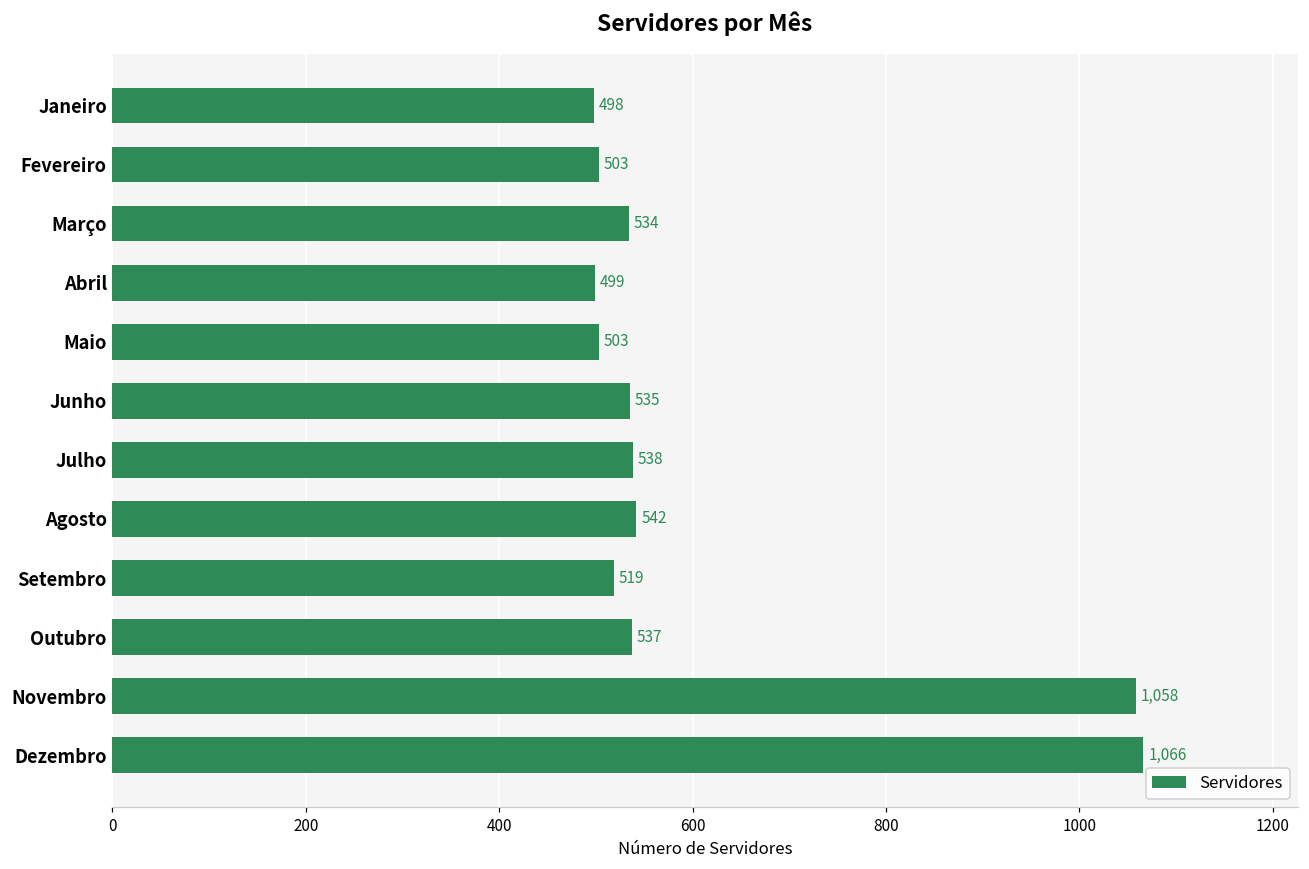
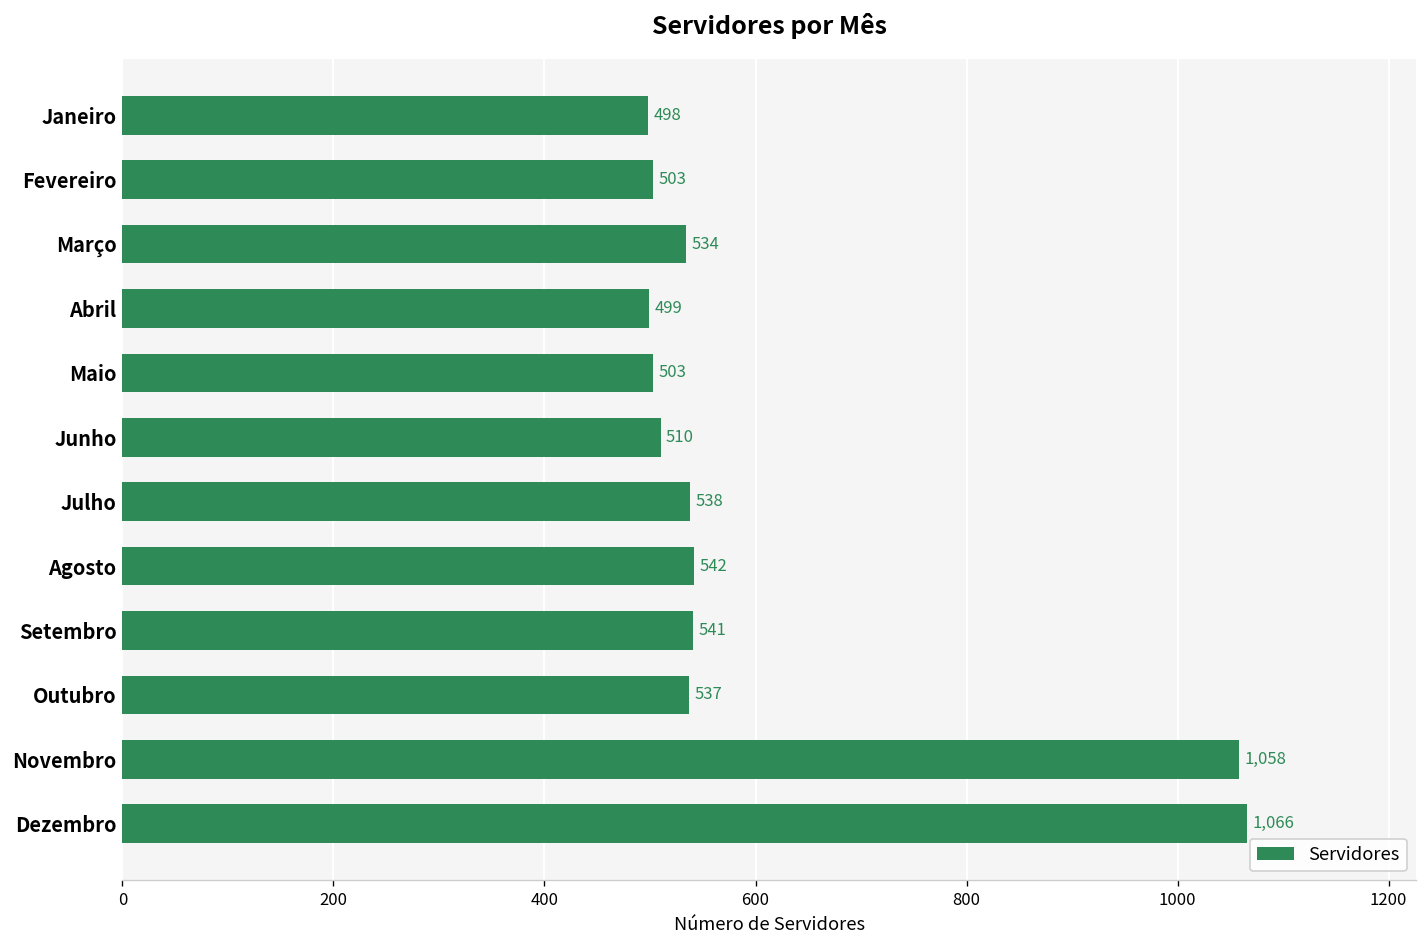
  {
    "Janeiro": "498",
    "Fevereiro": "503",
    "Março": "534",
    "Abril": "499",
    "Maio": "503",
-   "Junho": "535",
+   "Junho": "510",
    "Julho": "538",
    "Agosto": "542",
-   "Setembro": "519",
+   "Setembro": "541",
    "Outubro": "537",
    "Novembro": "1,058",
    "Dezembro": "1,066"
  }
